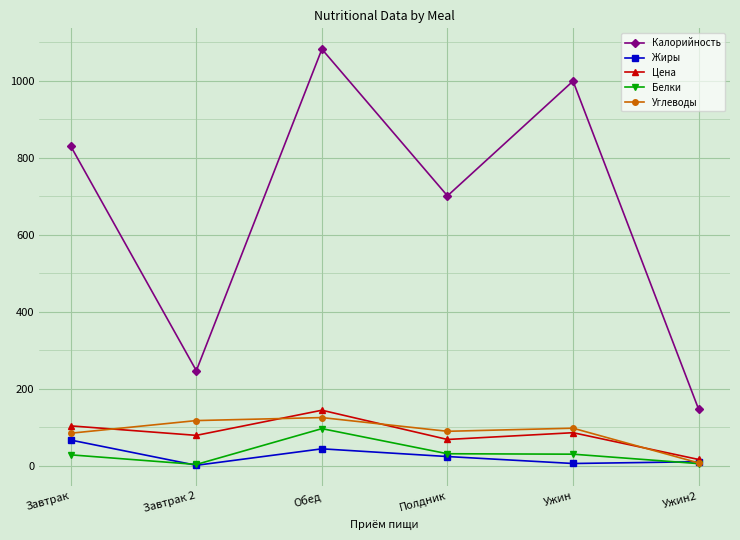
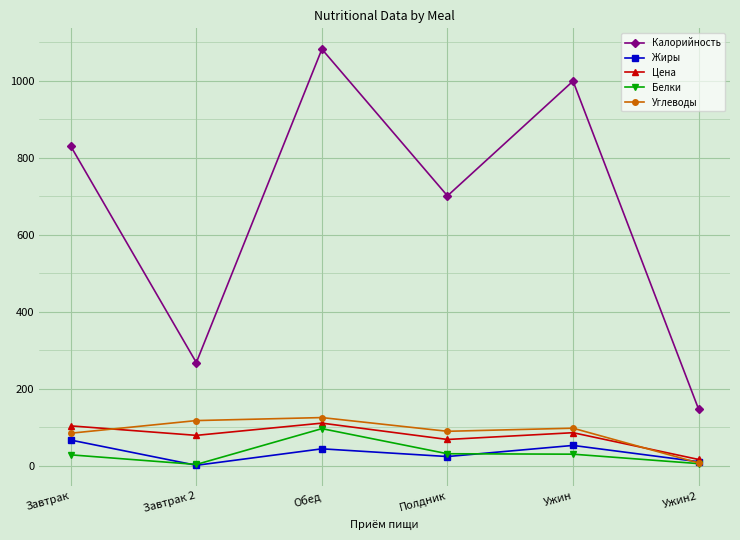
  {
    "Калорийность": {
      "Завтрак": 830,
-     "Завтрак 2": 250,
+     "Завтрак 2": 270,
      "Обед": 1080,
      "Полдник": 700,
      "Ужин": 1000,
      "Ужин2": 150
    },
    "Жиры": {
      "Завтрак": 70,
      "Обед": 40,
      "Полдник": 20,
-     "Ужин": 10
+     "Ужин": 50
    },
    "Цена": {
      "Завтрак": 100,
      "Завтрак 2": 80,
-     "Обед": 140,
+     "Обед": 110,
      "Полдник": 70,
      "Ужин": 90
    },
    "Белки": {
      "Завтрак": 30,
      "Обед": 100,
      "Полдник": 30,
      "Ужин": 30
    },
    "Углеводы": {
      "Завтрак": 80,
      "Завтрак 2": 120,
      "Обед": 130,
      "Полдник": 90,
      "Ужин": 100
    }
  }
